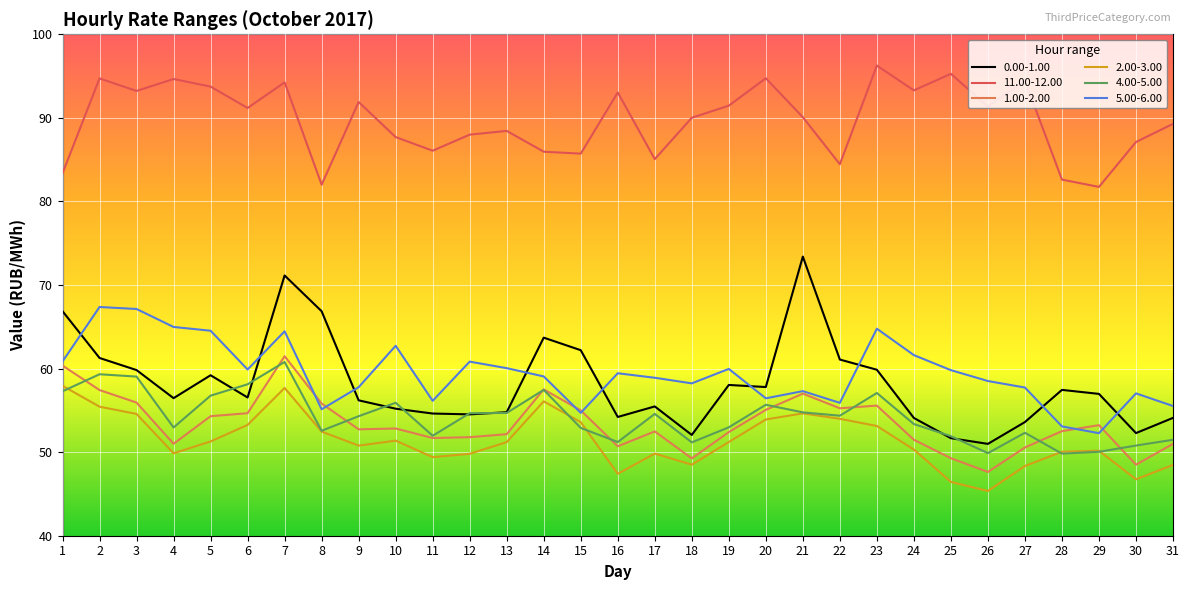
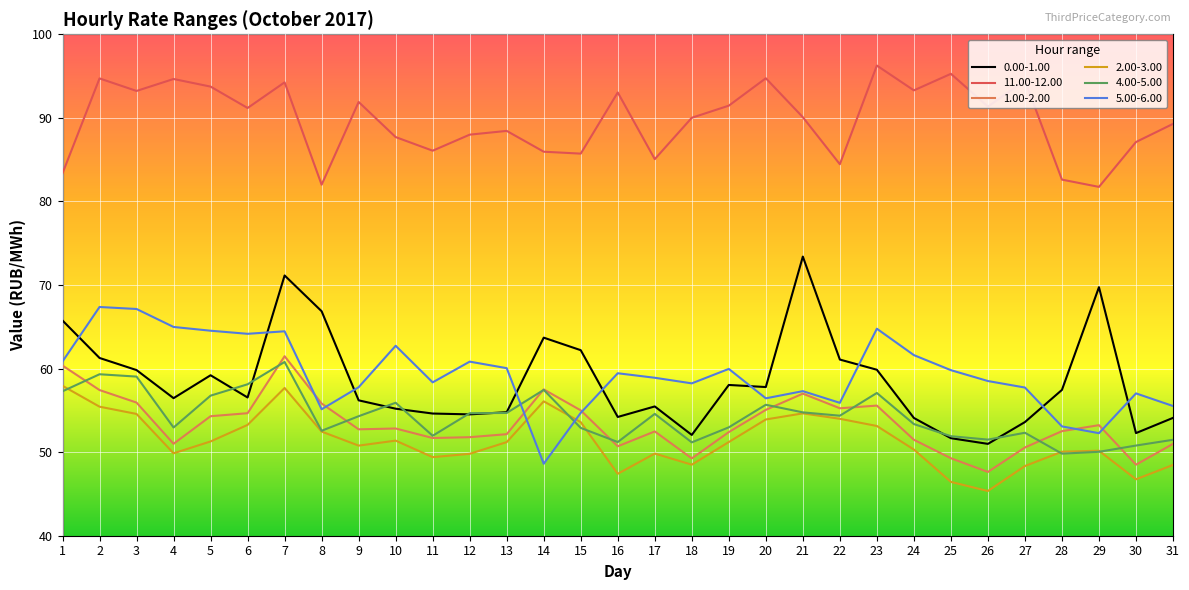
  {
    "0.00-1.00": {
-     "1": 67,
+     "1": 66,
      "2": 61,
      "3": 60,
      "4": 56,
      "5": 59,
      "6": 57,
      "7": 71,
      "8": 67,
      "9": 56,
      "10": 55,
      "11": 55,
      "14": 64,
      "15": 62,
      "16": 54,
      "17": 55,
      "18": 52,
      "19": 58,
      "20": 58,
      "21": 73,
      "22": 61,
      "23": 60,
      "24": 54,
      "26": 51,
      "27": 54,
      "28": 57,
-     "29": 57,
+     "29": 70,
      "30": 52,
      "31": 54
    },
    "2.00-3.00": {
      "1": 58,
      "2": 55,
      "3": 55,
      "4": 50,
      "5": 51,
      "6": 53,
      "7": 58,
      "9": 51,
      "10": 51,
      "11": 49,
      "12": 50,
      "13": 51,
      "14": 56,
      "15": 54,
      "16": 47,
      "17": 50,
      "18": 49,
      "19": 51,
      "20": 54,
      "22": 54,
      "23": 53,
      "24": 50,
      "25": 46,
      "26": 45,
      "27": 48,
      "30": 47,
      "31": 48
    },
    "4.00-5.00": {
      "1": 57,
      "2": 59,
      "3": 59,
      "4": 53,
      "5": 57,
      "6": 58,
      "7": 61,
      "9": 54,
      "10": 56,
      "15": 53,
      "16": 51,
      "17": 55,
      "18": 51,
      "19": 53,
      "20": 56,
      "22": 54,
      "23": 57,
      "24": 53,
-     "26": 50,
+     "26": 52,
      "27": 52,
      "30": 51,
      "31": 51
    },
    "5.00-6.00": {
      "1": 61,
      "2": 67,
      "3": 67,
      "4": 65,
      "5": 65,
-     "6": 60,
+     "6": 64,
      "7": 64,
      "8": 55,
      "9": 58,
      "10": 63,
-     "11": 56,
+     "11": 58,
      "12": 61,
      "13": 60,
-     "14": 59,
+     "14": 49,
      "16": 59,
      "17": 59,
      "18": 58,
      "19": 60,
      "20": 56,
      "22": 56,
      "23": 65,
      "24": 62,
      "25": 60,
      "26": 59,
      "27": 58,
      "28": 53,
      "29": 52,
      "30": 57,
      "31": 56
    }
  }
